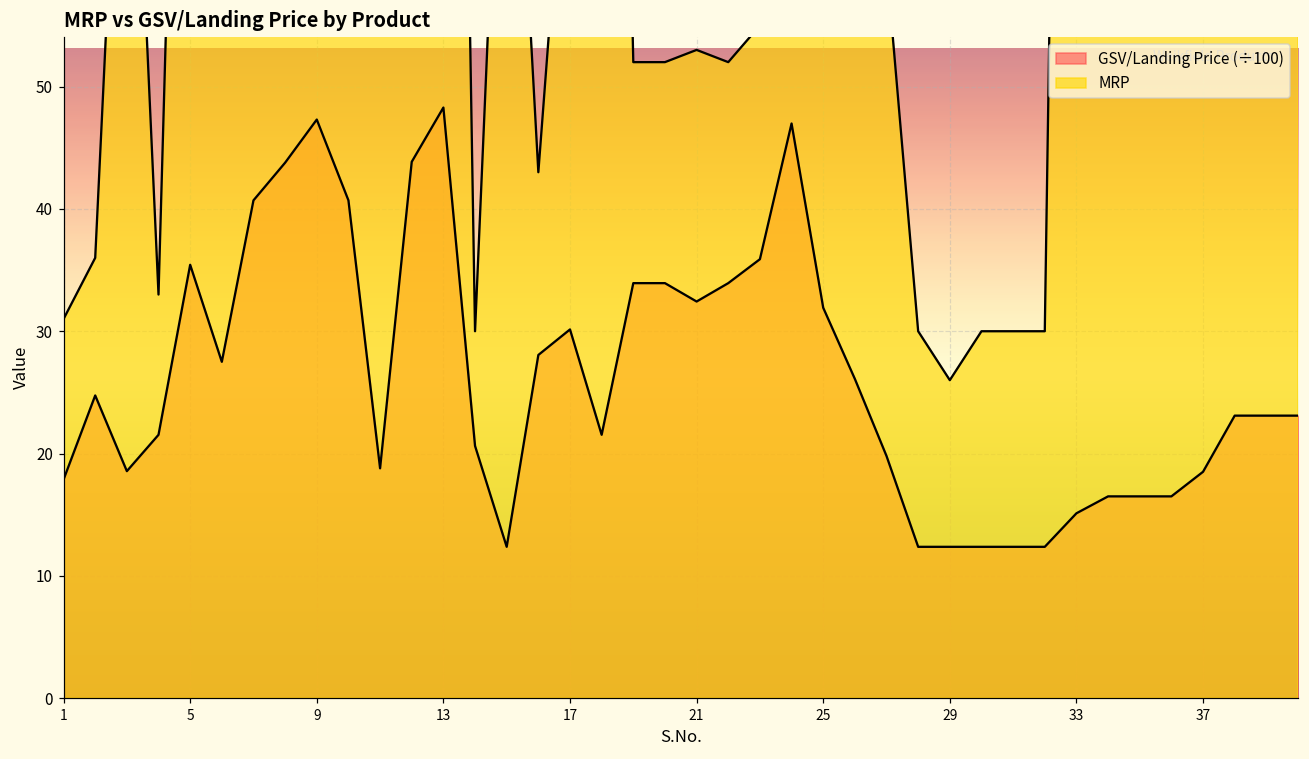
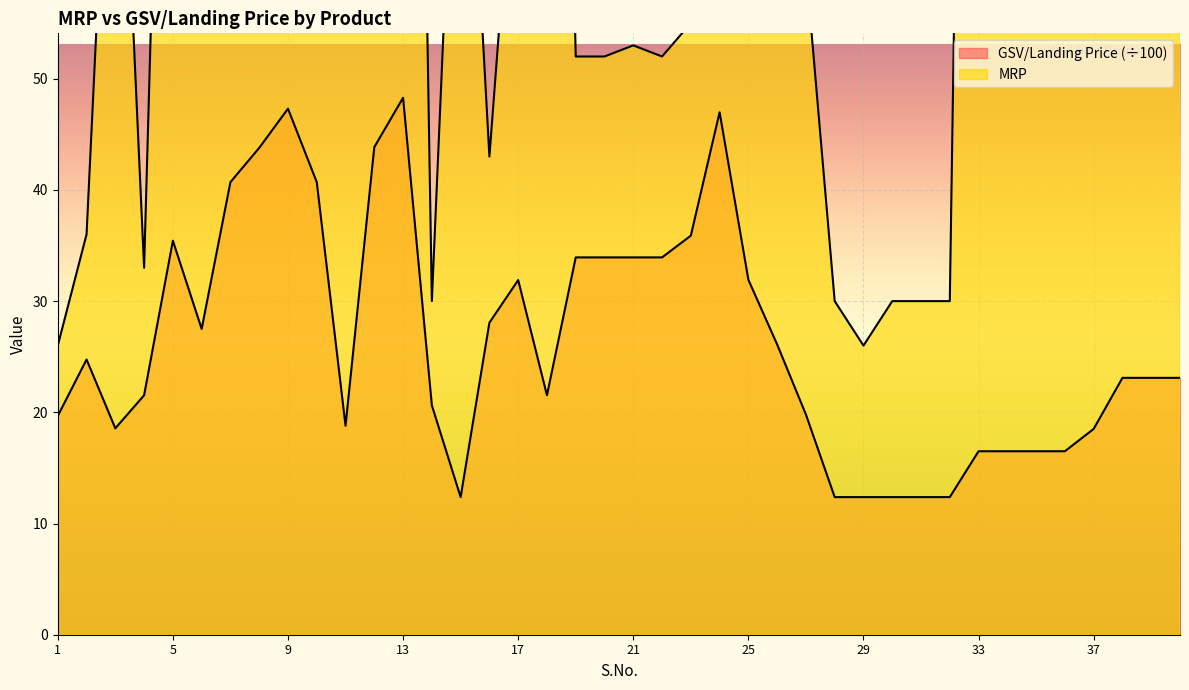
  {
    "GSV/Landing Price (÷100)": {
-     "1": 17.9,
+     "1": 19.7,
      "5": 35.4,
      "9": 47.3,
      "13": 48.3,
-     "17": 30.1,
-     "21": 32.4,
+     "17": 31.9,
+     "21": 33.9,
      "25": 31.9,
      "29": 12.4,
-     "33": 15.1,
+     "33": 16.5,
      "37": 18.5
    },
    "MRP": {
-     "1": 31,
+     "1": 26,
      "21": 53,
      "29": 26
    }
  }
